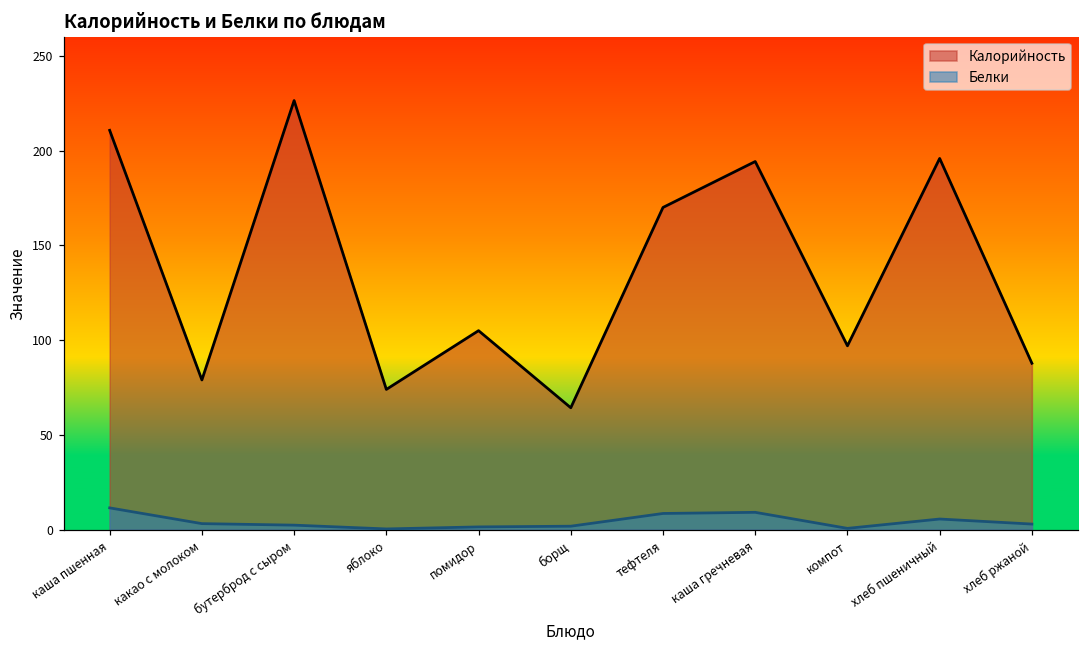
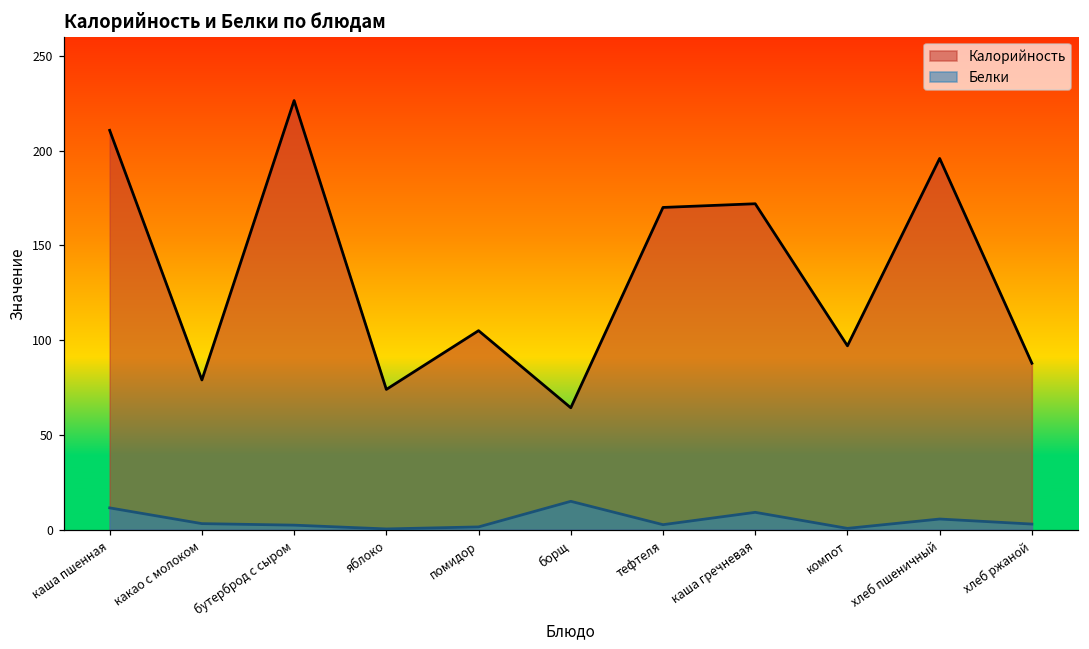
  {
    "Калорийность": {
      "каша пшенная": 211,
      "какао с молоком": 79,
      "бутерброд с сыром": 226,
      "яблоко": 74,
      "помидор": 105,
      "борщ": 64,
      "тефтеля": 170,
-     "каша гречневая": 194,
+     "каша гречневая": 172,
      "компот": 97,
      "хлеб пшеничный": 196,
      "хлеб ржаной": 88
    },
    "Белки": {
      "каша пшенная": 12,
      "какао с молоком": 3,
      "бутерброд с сыром": 2,
      "яблоко": 0,
      "помидор": 1,
-     "борщ": 2,
-     "тефтеля": 9,
+     "борщ": 15,
+     "тефтеля": 3,
      "каша гречневая": 9,
      "компот": 1,
      "хлеб пшеничный": 6,
      "хлеб ржаной": 3
    }
  }
